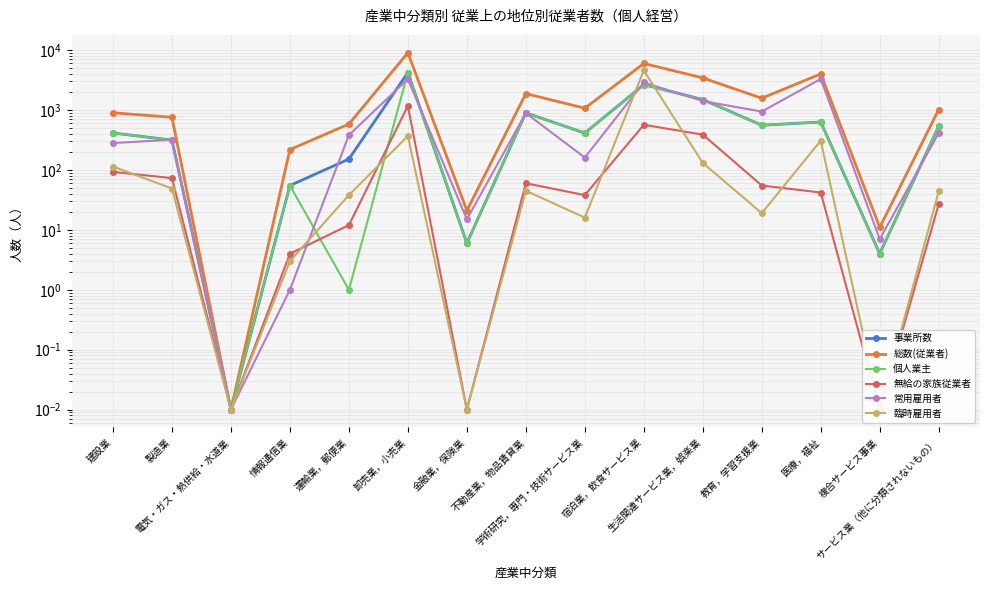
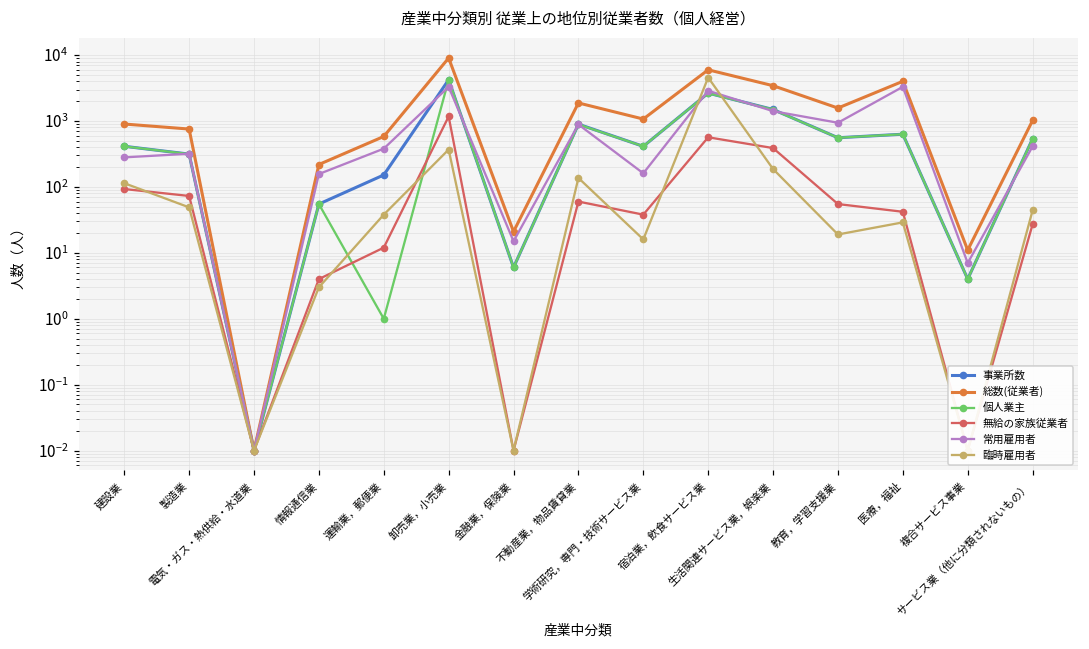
  {
    "事業所数": {
      "運輸業，郵便業": 150
    },
    "個人業主": {
      "運輸業，郵便業": 1
    },
    "常用雇用者": {
      "建設業": 300,
-     "情報通信業": 1,
+     "情報通信業": 160,
      "運輸業，郵便業": 400,
      "卸売業，小売業": 3000,
      "金融業，保険業": 15,
      "学術研究，専門・技術サービス業": 160,
      "教育，学習支援業": 900,
      "医療，福祉": 3000,
      "複合サービス事業": 7,
      "サービス業（他に分類されないもの）": 400
    },
    "臨時雇用者": {
      "建設業": 110,
      "製造業": 50,
      "情報通信業": 3,
      "運輸業，郵便業": 40,
      "卸売業，小売業": 400,
-     "不動産業，物品賃貸業": 50,
+     "不動産業，物品賃貸業": 140,
      "学術研究，専門・技術サービス業": 16,
      "宿泊業，飲食サービス業": 5000,
-     "生活関連サービス業，娯楽業": 130,
+     "生活関連サービス業，娯楽業": 190,
      "教育，学習支援業": 19,
-     "医療，福祉": 300,
+     "医療，福祉": 30,
      "サービス業（他に分類されないもの）": 40
    }
  }
